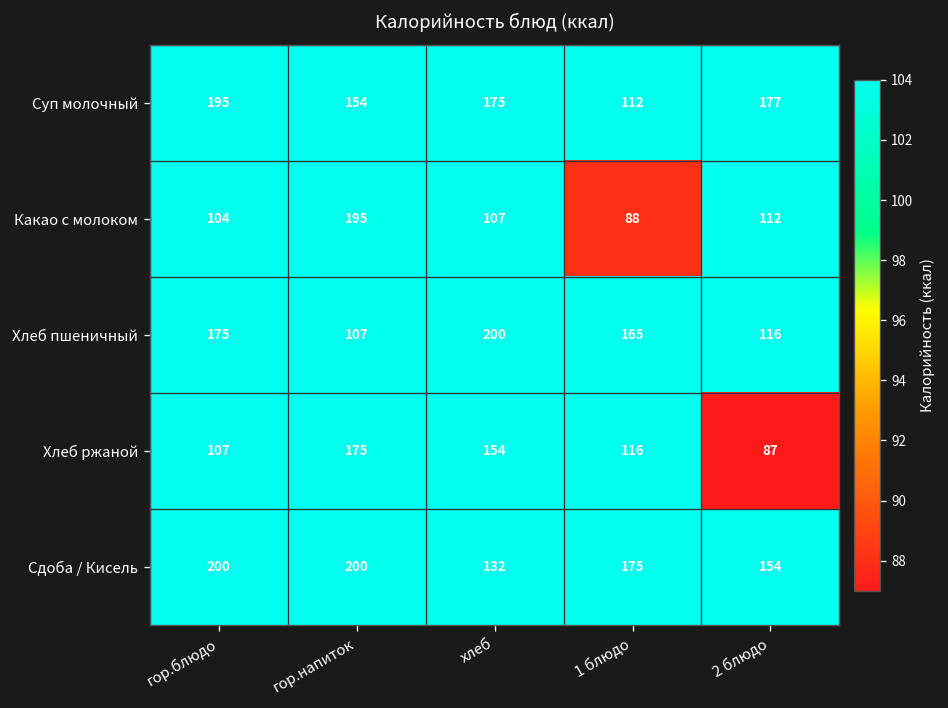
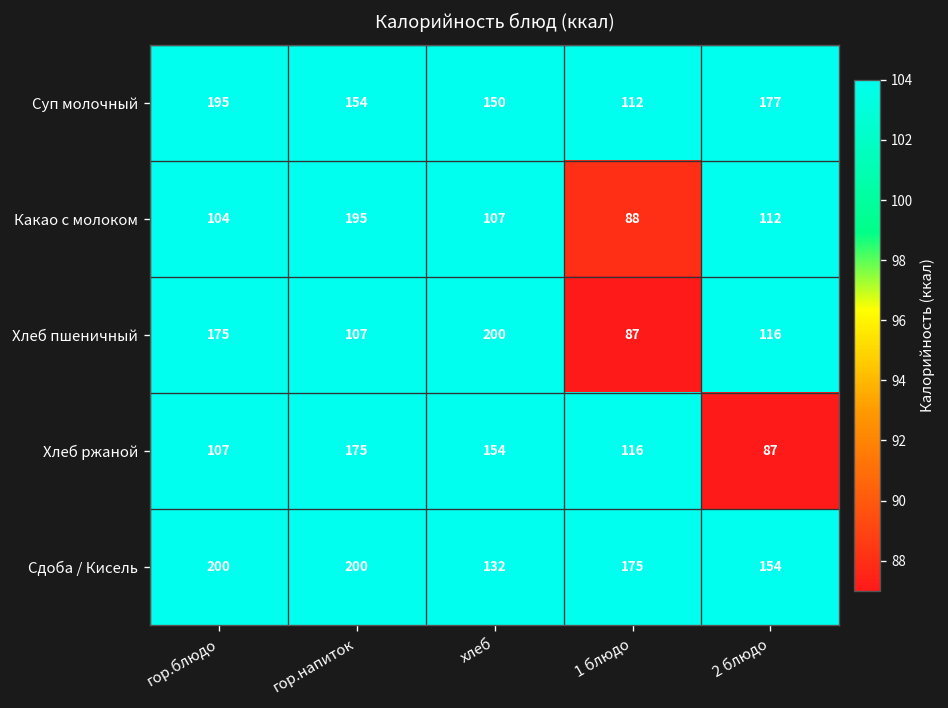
  {
    "Суп молочный": {
      "гор.блюдо": 195,
      "гор.напиток": 154,
-     "хлеб": 175,
+     "хлеб": 150,
      "1 блюдо": 112,
      "2 блюдо": 177
    },
    "Какао с молоком": {
      "гор.блюдо": 104,
      "гор.напиток": 195,
      "хлеб": 107,
      "1 блюдо": 88,
      "2 блюдо": 112
    },
    "Хлеб пшеничный": {
      "гор.блюдо": 175,
      "гор.напиток": 107,
      "хлеб": 200,
-     "1 блюдо": 165,
+     "1 блюдо": 87,
      "2 блюдо": 116
    },
    "Хлеб ржаной": {
      "гор.блюдо": 107,
      "гор.напиток": 175,
      "хлеб": 154,
      "1 блюдо": 116,
      "2 блюдо": 87
    },
    "Сдоба / Кисель": {
      "гор.блюдо": 200,
      "гор.напиток": 200,
      "хлеб": 132,
      "1 блюдо": 175,
      "2 блюдо": 154
    }
  }
